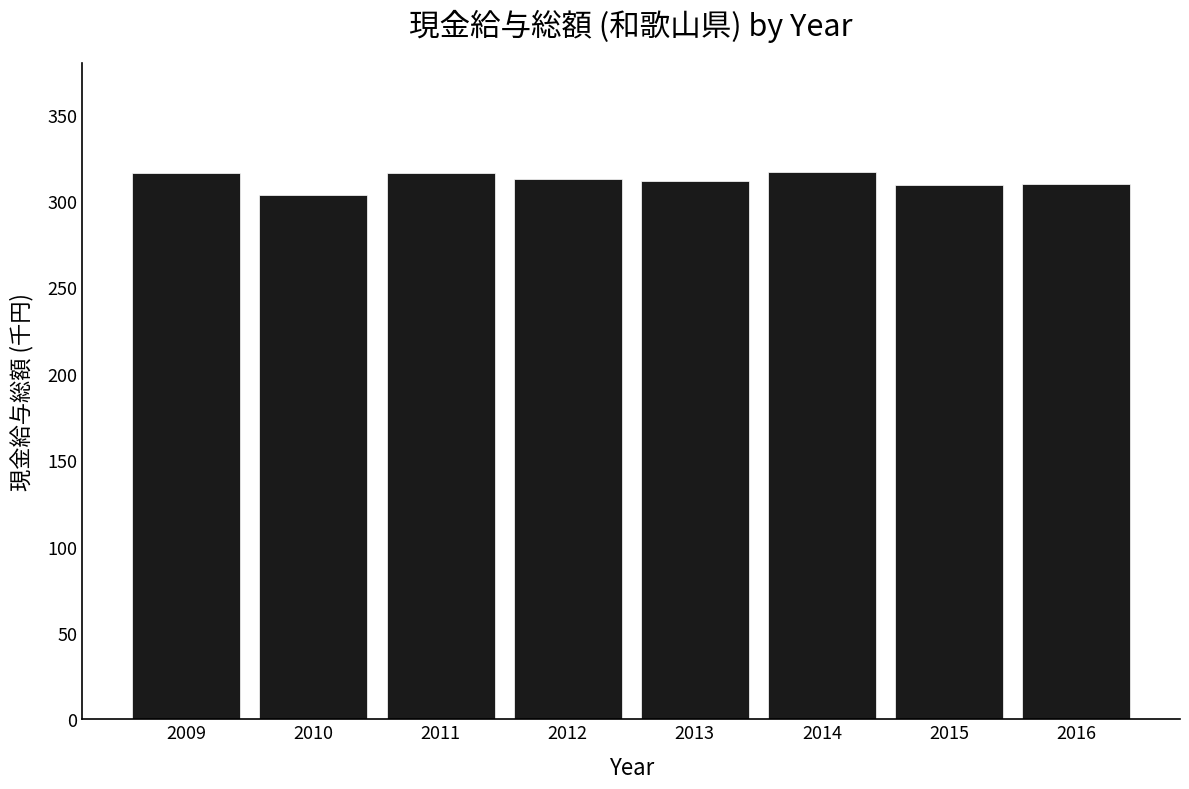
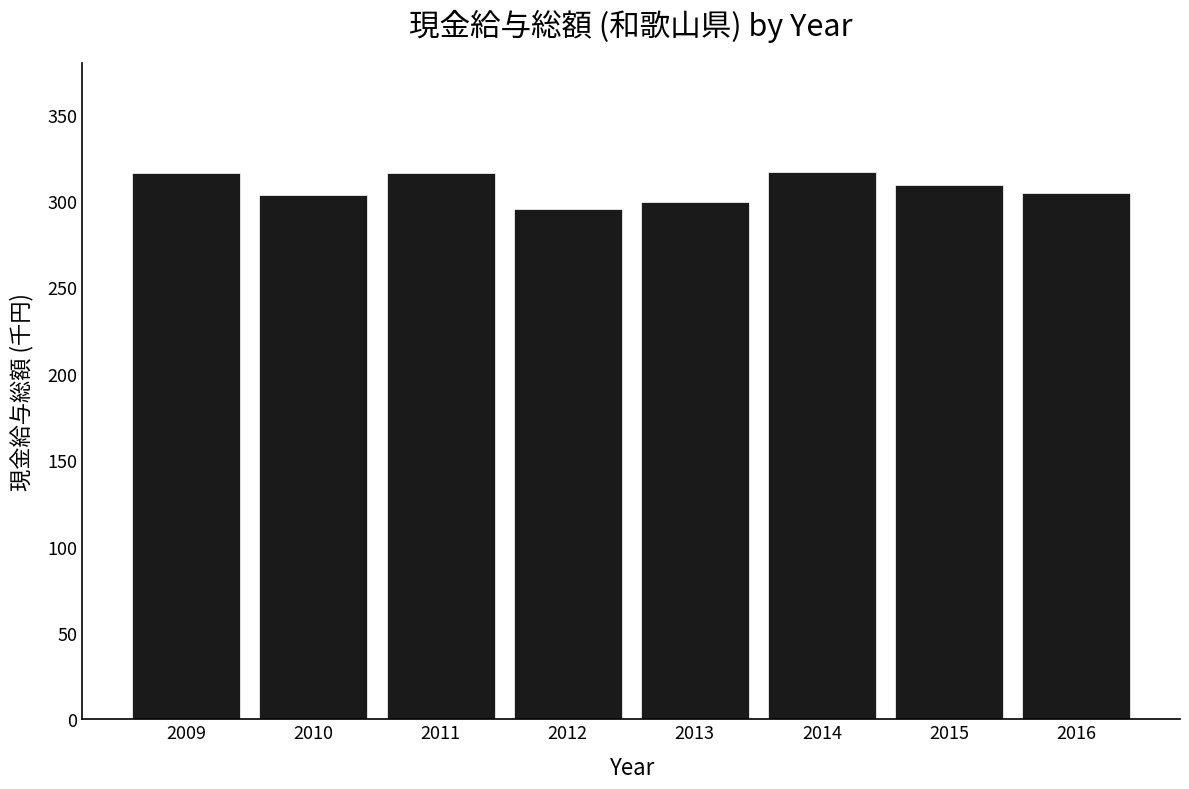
  {
    "2009": 316,
    "2010": 304,
    "2011": 316,
-   "2012": 313,
-   "2013": 312,
+   "2012": 295,
+   "2013": 300,
    "2014": 317,
    "2015": 309,
-   "2016": 310
+   "2016": 305
  }
